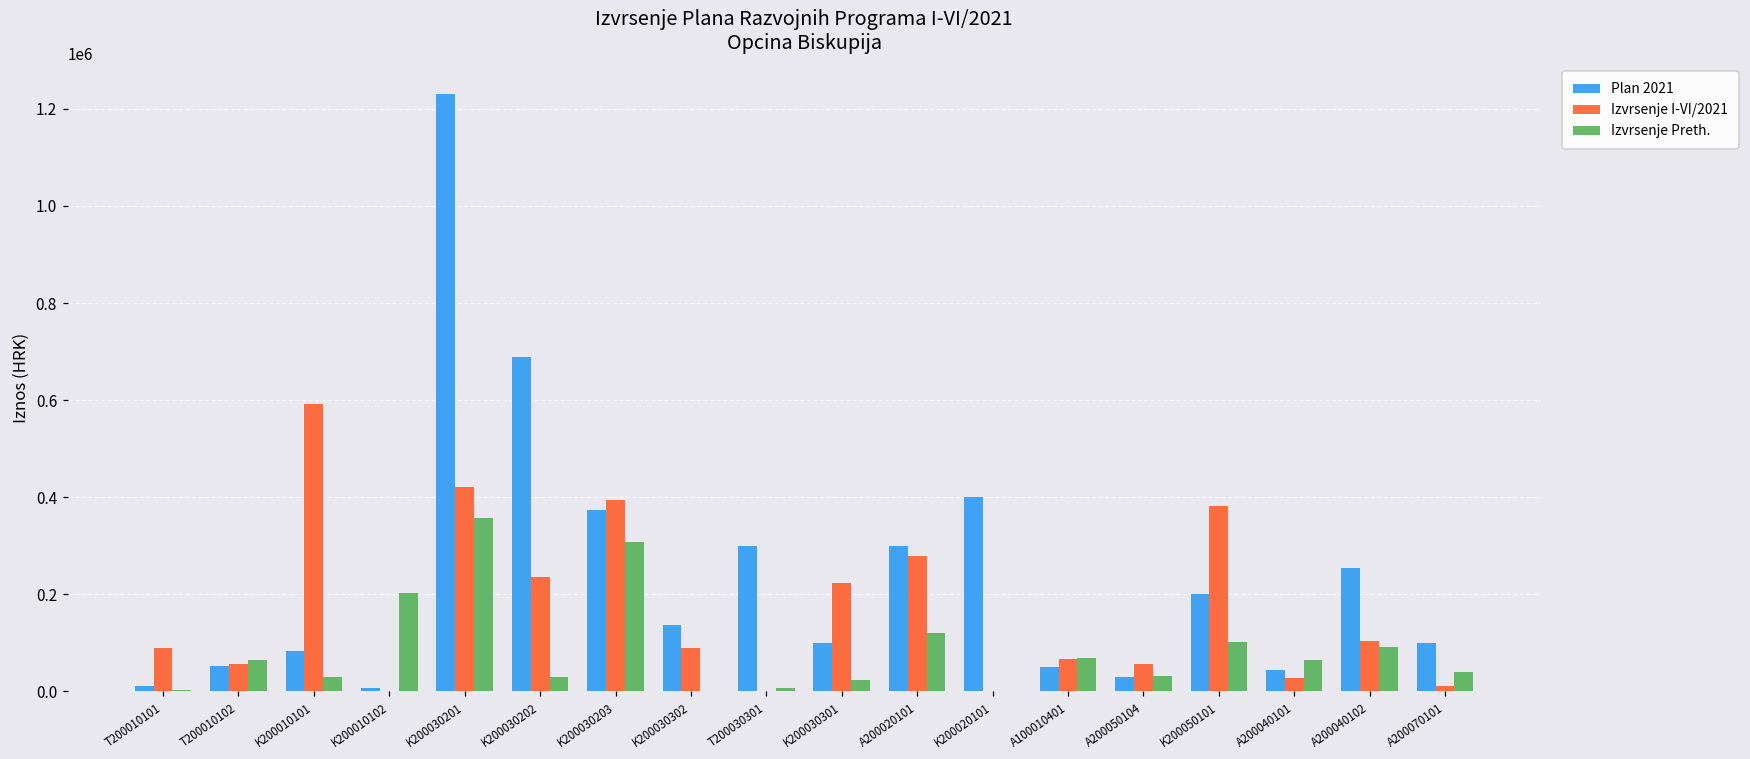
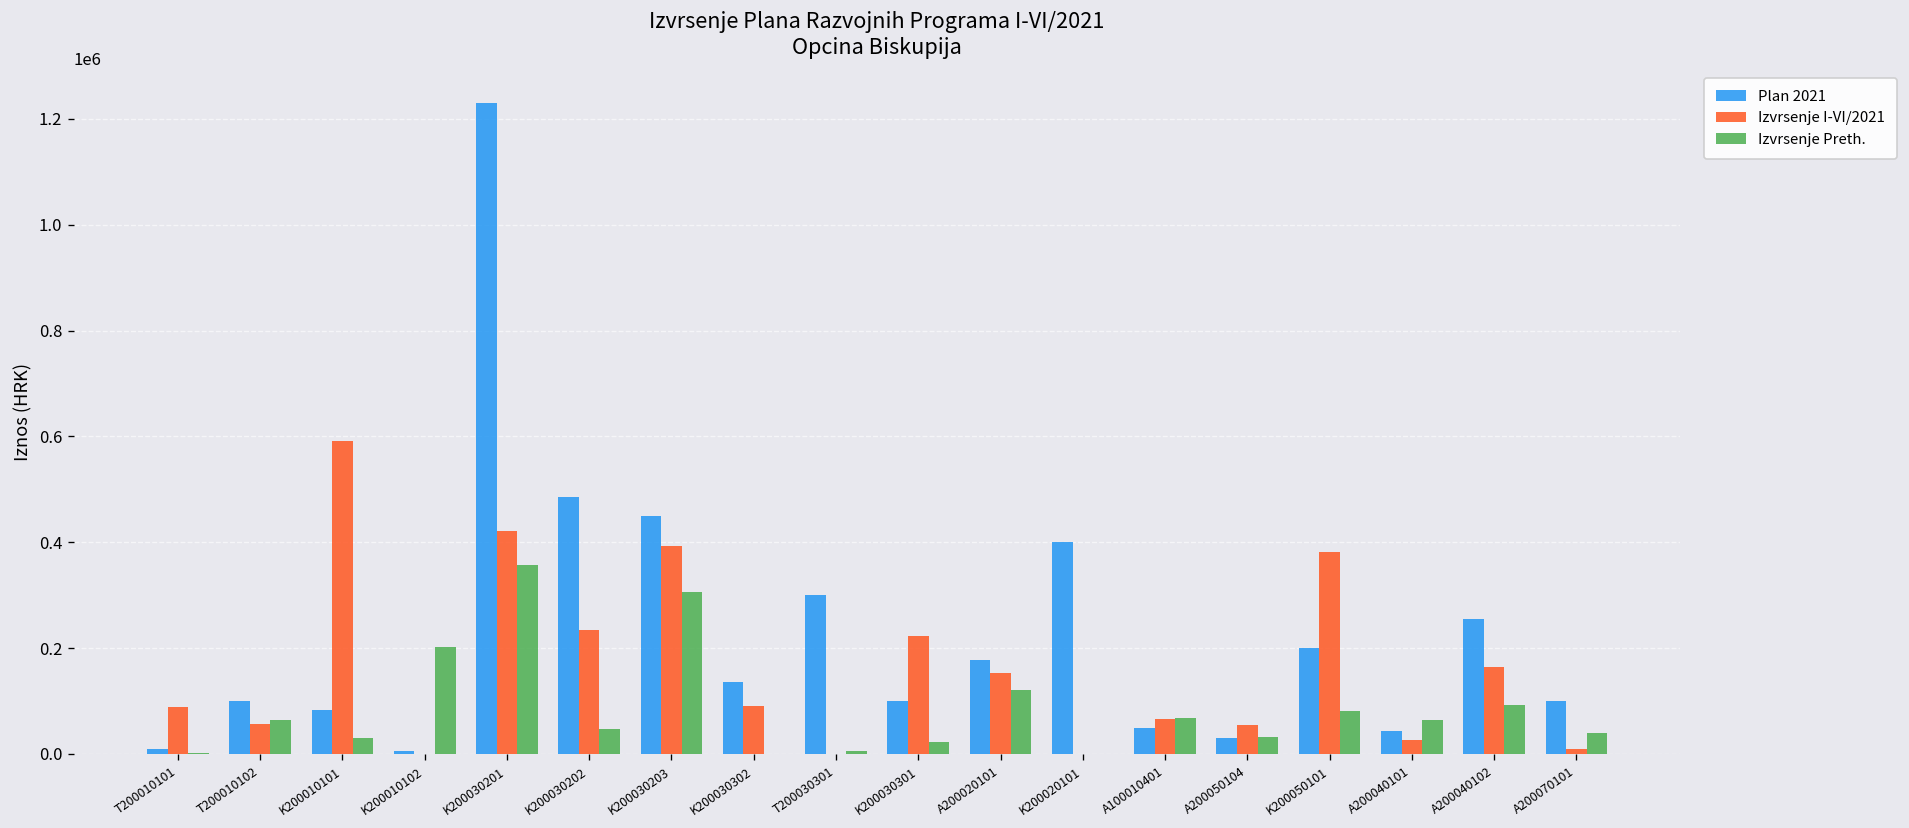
  {
    "Plan 2021": {
      "T200010101": 10000,
-     "T200010102": 50000,
+     "T200010102": 100000,
      "K200010101": 80000,
      "K200010102": 10000,
      "K200030201": 1230000,
-     "K200030202": 690000,
-     "K200030203": 370000,
+     "K200030202": 490000,
+     "K200030203": 450000,
      "K200030302": 140000,
      "T200030301": 300000,
      "K200030301": 100000,
-     "A200020101": 300000,
+     "A200020101": 180000,
      "K200020101": 400000,
      "A100010401": 50000,
      "A200050104": 30000,
      "K200050101": 200000,
      "A200040101": 40000,
      "A200040102": 250000,
      "A200070101": 100000
    },
    "Izvrsenje I-VI/2021": {
      "T200010101": 90000,
      "T200010102": 60000,
      "K200010101": 590000,
      "K200010102": 0,
      "K200030201": 420000,
      "K200030202": 230000,
      "K200030203": 390000,
      "K200030302": 90000,
      "T200030301": 0,
      "K200030301": 220000,
-     "A200020101": 280000,
+     "A200020101": 150000,
      "K200020101": 0,
      "A100010401": 70000,
      "A200050104": 60000,
      "K200050101": 380000,
      "A200040101": 30000,
-     "A200040102": 100000,
+     "A200040102": 160000,
      "A200070101": 10000
    },
    "Izvrsenje Preth.": {
      "T200010102": 70000,
      "K200010101": 30000,
      "K200010102": 200000,
      "K200030201": 360000,
-     "K200030202": 30000,
+     "K200030202": 50000,
      "K200030203": 310000,
      "K200030302": 0,
      "K200030301": 20000,
      "A200020101": 120000,
      "K200020101": 0,
      "A100010401": 70000,
      "A200050104": 30000,
-     "K200050101": 100000,
+     "K200050101": 80000,
      "A200040101": 60000,
      "A200040102": 90000,
      "A200070101": 40000
    }
  }
